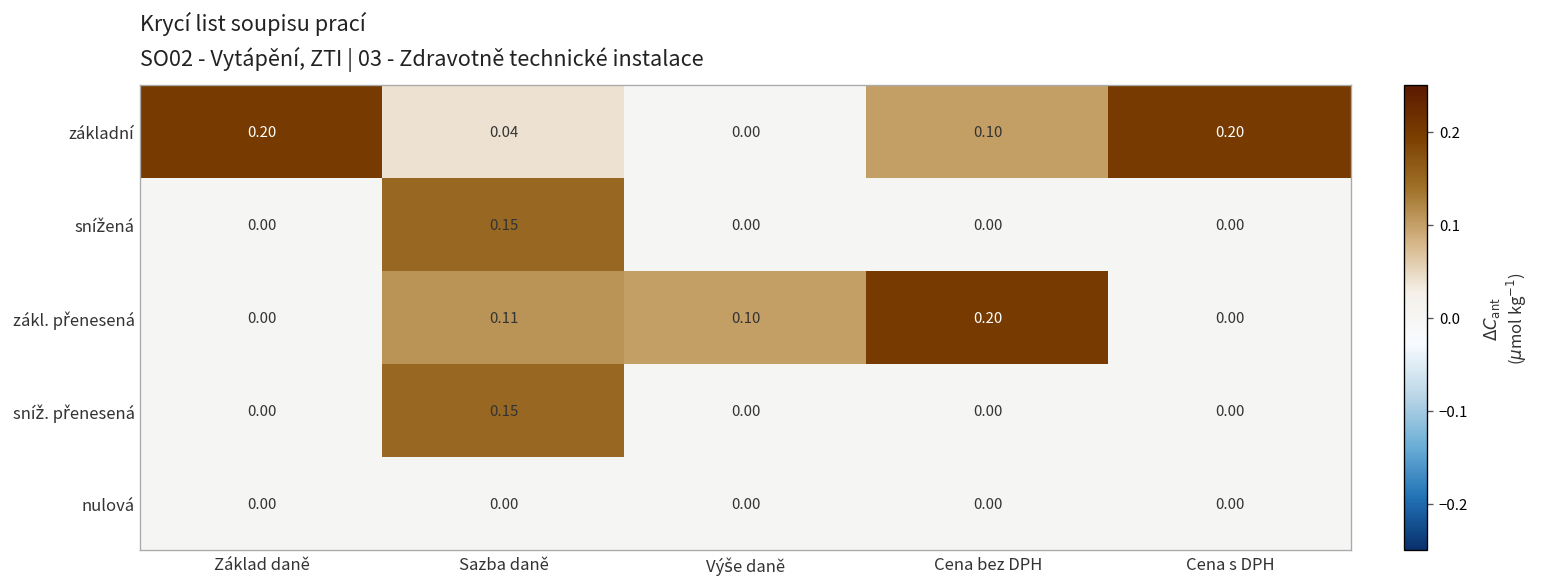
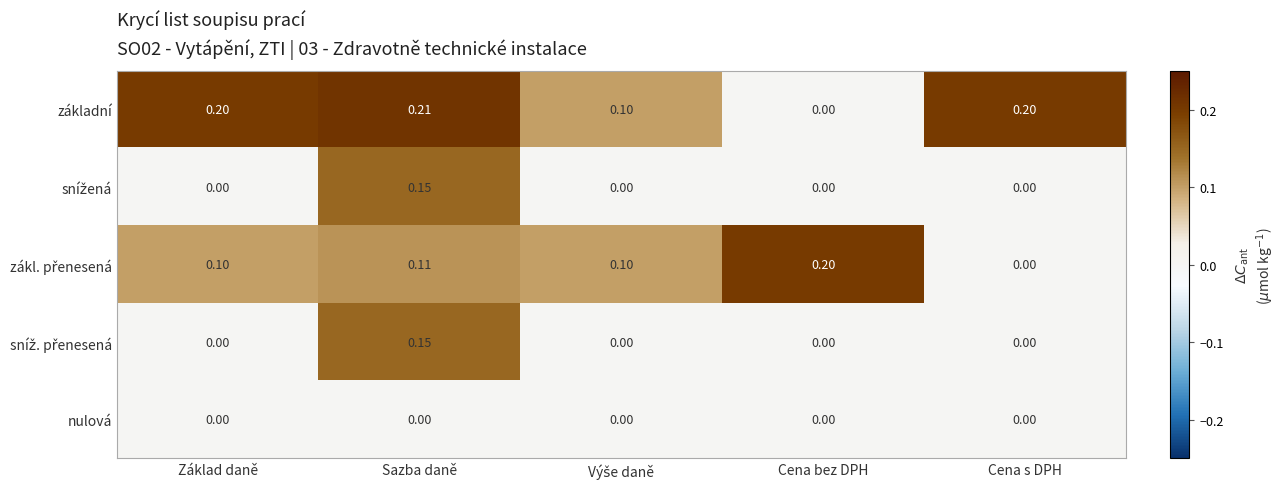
  {
    "základní": {
      "Základ daně": 0.20,
-     "Sazba daně": 0.04,
-     "Výše daně": 0.00,
-     "Cena bez DPH": 0.10,
+     "Sazba daně": 0.21,
+     "Výše daně": 0.10,
+     "Cena bez DPH": 0.00,
      "Cena s DPH": 0.20
    },
    "snížená": {
      "Základ daně": 0.00,
      "Sazba daně": 0.15,
      "Výše daně": 0.00,
      "Cena bez DPH": 0.00,
      "Cena s DPH": 0.00
    },
    "zákl. přenesená": {
-     "Základ daně": 0.00,
+     "Základ daně": 0.10,
      "Sazba daně": 0.11,
      "Výše daně": 0.10,
      "Cena bez DPH": 0.20,
      "Cena s DPH": 0.00
    },
    "sníž. přenesená": {
      "Základ daně": 0.00,
      "Sazba daně": 0.15,
      "Výše daně": 0.00,
      "Cena bez DPH": 0.00,
      "Cena s DPH": 0.00
    },
    "nulová": {
      "Základ daně": 0.00,
      "Sazba daně": 0.00,
      "Výše daně": 0.00,
      "Cena bez DPH": 0.00,
      "Cena s DPH": 0.00
    }
  }
